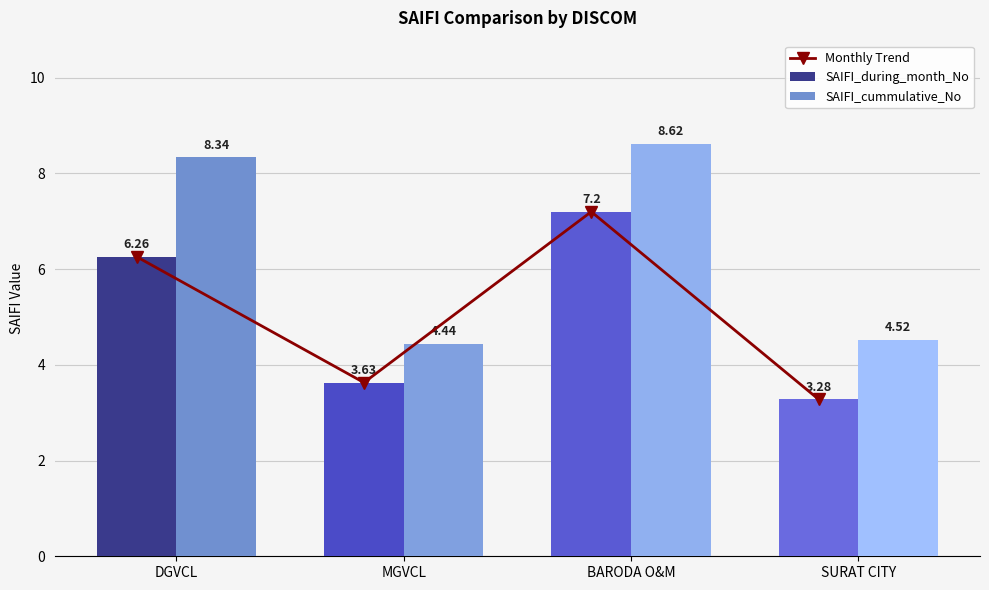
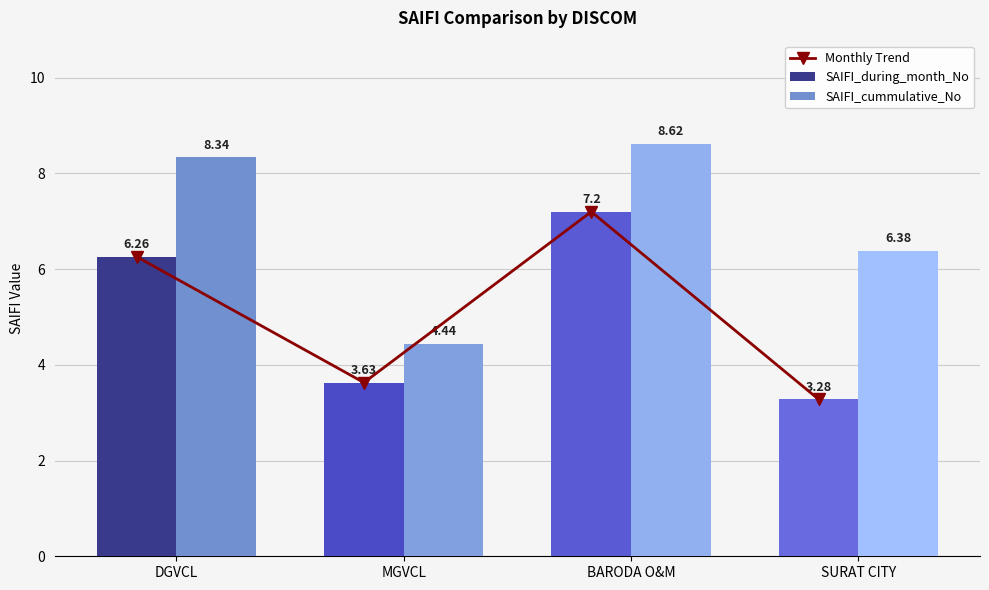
  {
    "SAIFI_during_month_No": {
      "DGVCL": 6.26,
      "MGVCL": 3.63,
      "BARODA O&M": 7.2,
      "SURAT CITY": 3.28
    },
    "SAIFI_cummulative_No": {
      "DGVCL": 8.34,
      "MGVCL": 4.44,
      "BARODA O&M": 8.62,
-     "SURAT CITY": 4.52
+     "SURAT CITY": 6.38
    }
  }
